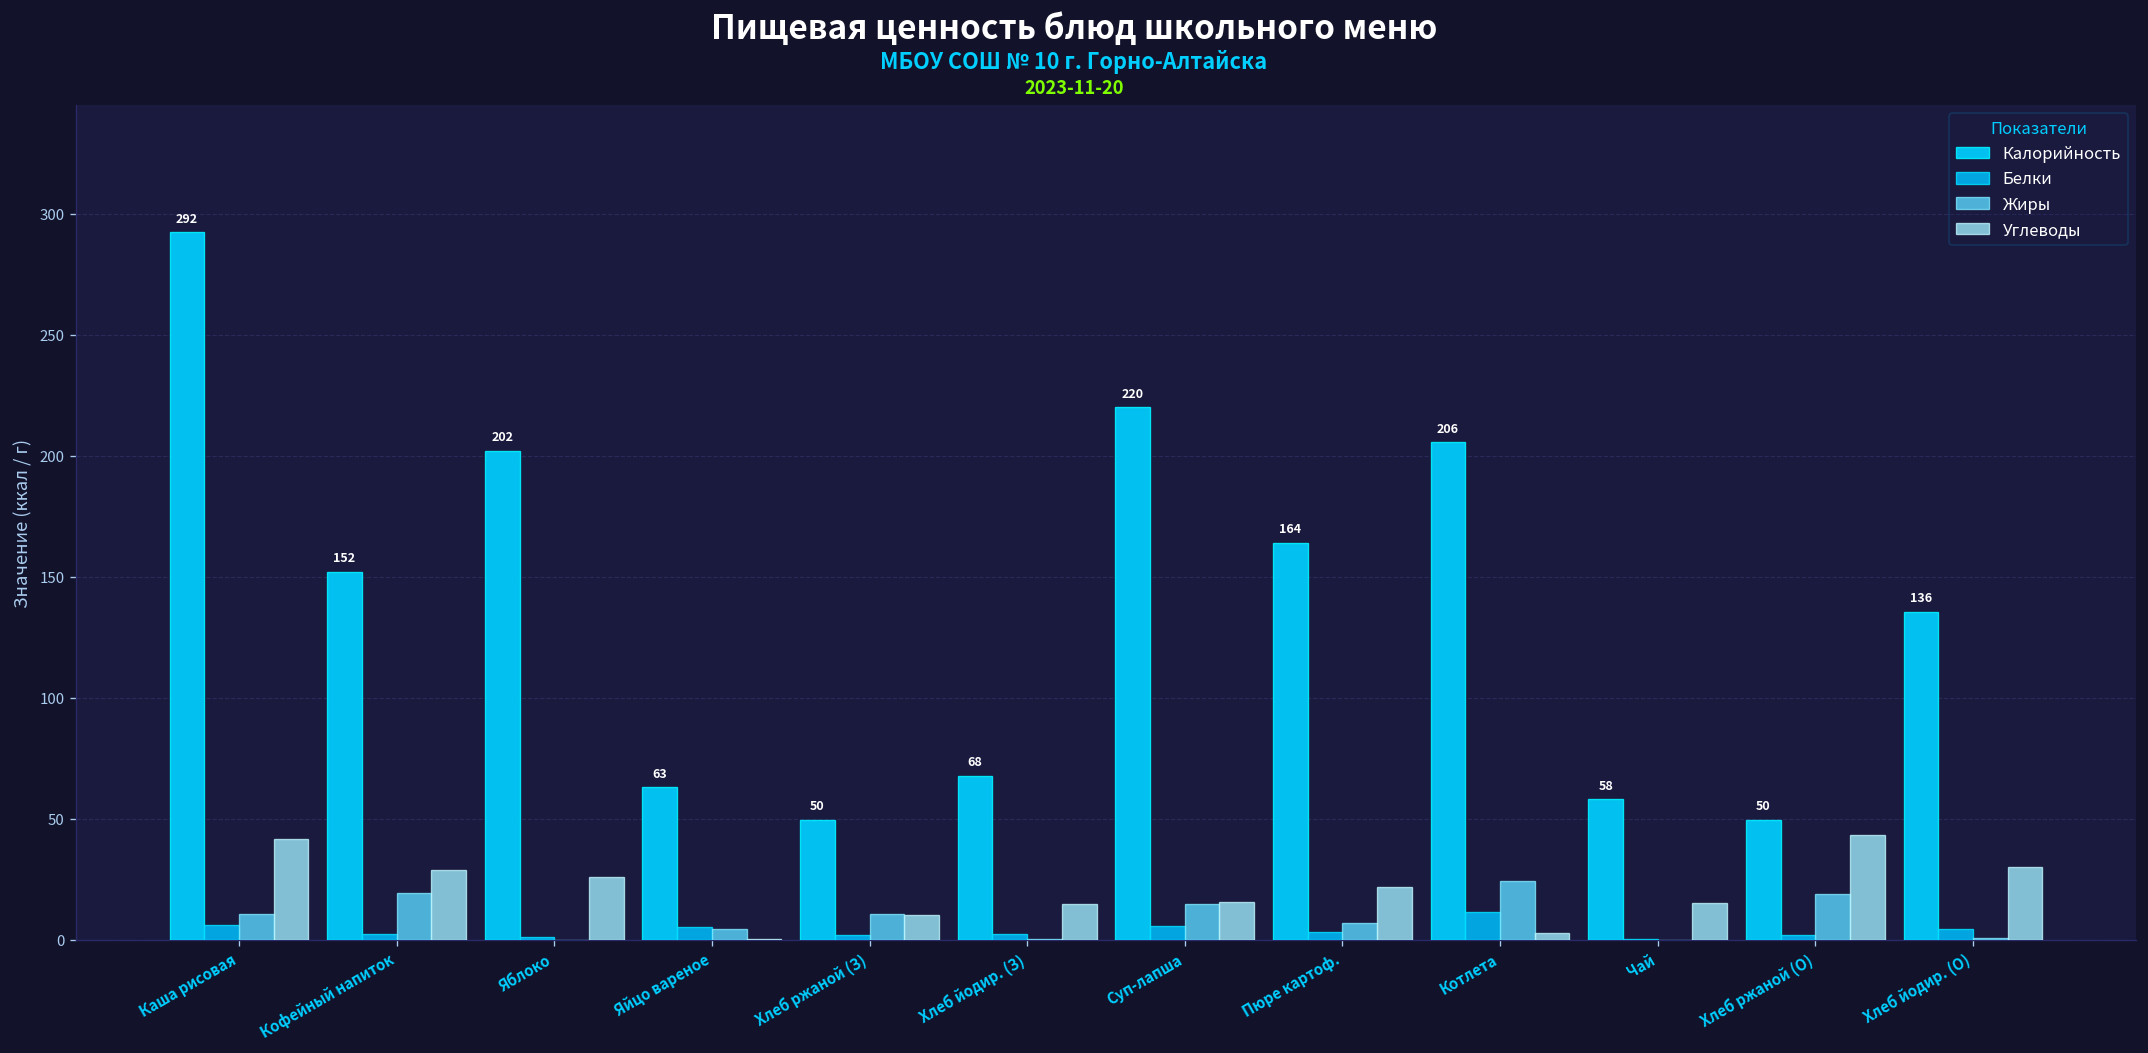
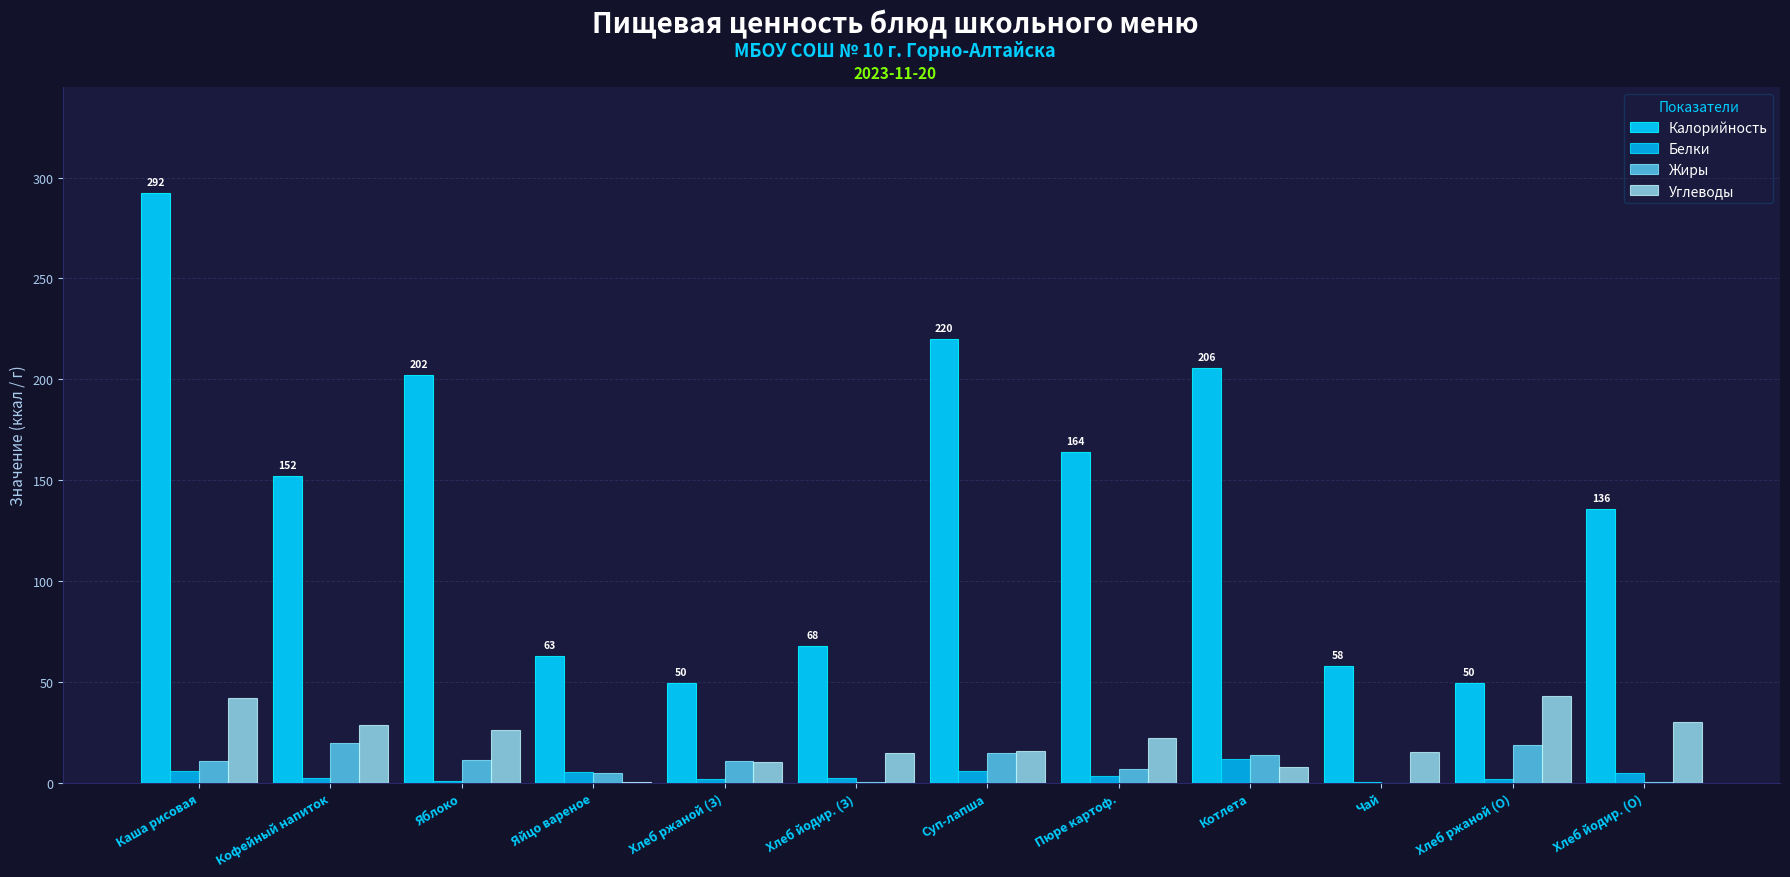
  {
    "Жиры": {
      "Каша рисовая": 11,
      "Кофейный напиток": 20,
-     "Яблоко": 0,
+     "Яблоко": 11,
      "Яйцо вареное": 5,
      "Хлеб ржаной (З)": 11,
      "Суп-лапша": 15,
      "Пюре картоф.": 7,
-     "Котлета": 24,
+     "Котлета": 14,
      "Чай": 0,
      "Хлеб ржаной (О)": 19
    },
    "Углеводы": {
      "Каша рисовая": 42,
      "Кофейный напиток": 29,
      "Яблоко": 26,
      "Хлеб ржаной (З)": 10,
      "Хлеб йодир. (З)": 15,
      "Суп-лапша": 16,
      "Пюре картоф.": 22,
-     "Котлета": 3,
+     "Котлета": 8,
      "Чай": 15,
      "Хлеб ржаной (О)": 43,
      "Хлеб йодир. (О)": 30
    }
  }
